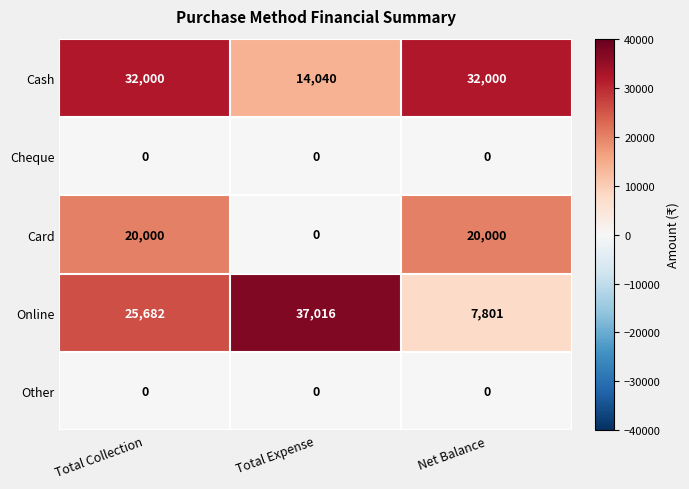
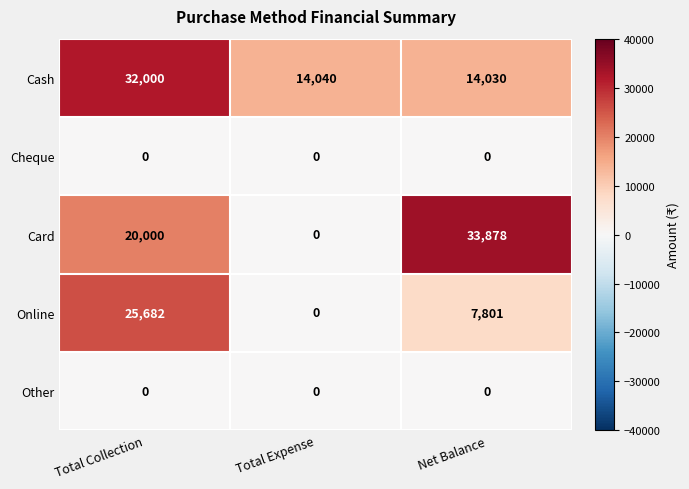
  {
    "Cash": {
      "Total Collection": "32,000",
      "Total Expense": "14,040",
-     "Net Balance": "32,000"
+     "Net Balance": "14,030"
    },
    "Cheque": {
      "Total Collection": "0",
      "Total Expense": "0",
      "Net Balance": "0"
    },
    "Card": {
      "Total Collection": "20,000",
      "Total Expense": "0",
-     "Net Balance": "20,000"
+     "Net Balance": "33,878"
    },
    "Online": {
      "Total Collection": "25,682",
-     "Total Expense": "37,016",
+     "Total Expense": "0",
      "Net Balance": "7,801"
    },
    "Other": {
      "Total Collection": "0",
      "Total Expense": "0",
      "Net Balance": "0"
    }
  }
